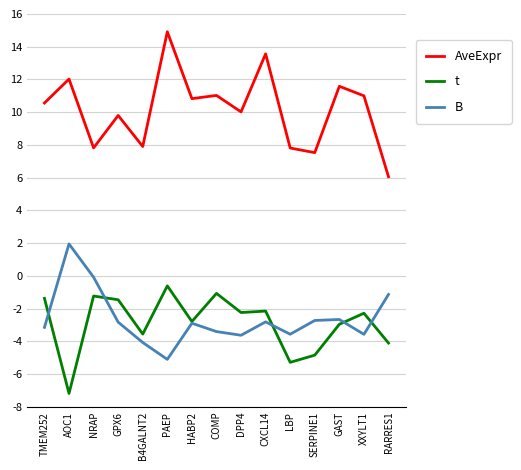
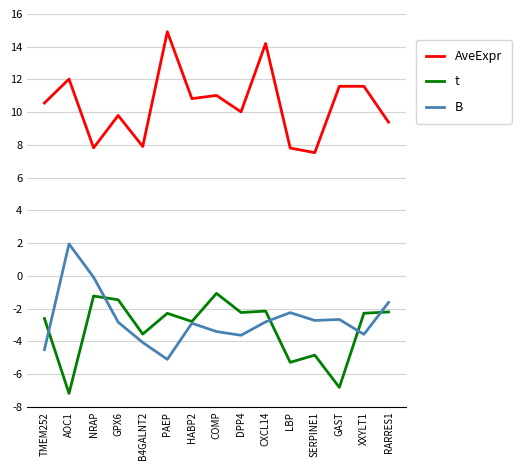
  {
    "AveExpr": {
      "TMEM252": 10.6,
      "AOC1": 12.0,
      "NRAP": 7.8,
      "GPX6": 9.8,
      "B4GALNT2": 7.9,
      "PAEP": 14.9,
      "HABP2": 10.8,
      "COMP": 11.0,
      "DPP4": 10.0,
-     "CXCL14": 13.6,
+     "CXCL14": 14.2,
      "LBP": 7.8,
      "SERPINE1": 7.5,
      "GAST": 11.6,
-     "XXYLT1": 11.0,
-     "RARRES1": 6.1
+     "XXYLT1": 11.6,
+     "RARRES1": 9.4
    },
    "t": {
-     "TMEM252": -1.4,
+     "TMEM252": -2.6,
      "AOC1": -7.2,
      "NRAP": -1.2,
      "GPX6": -1.5,
      "B4GALNT2": -3.6,
-     "PAEP": -0.6,
+     "PAEP": -2.3,
      "COMP": -1.1,
      "DPP4": -2.2,
      "CXCL14": -2.1,
      "LBP": -5.3,
      "SERPINE1": -4.8,
-     "GAST": -3.0,
+     "GAST": -6.8,
      "XXYLT1": -2.3,
-     "RARRES1": -4.1
+     "RARRES1": -2.2
    },
    "B": {
-     "TMEM252": -3.1,
+     "TMEM252": -4.5,
      "AOC1": 2.0,
      "NRAP": -0.1,
      "GPX6": -2.8,
      "B4GALNT2": -4.1,
      "PAEP": -5.1,
      "COMP": -3.4,
      "DPP4": -3.6,
      "CXCL14": -2.8,
-     "LBP": -3.6,
+     "LBP": -2.2,
      "SERPINE1": -2.7,
      "GAST": -2.7,
      "XXYLT1": -3.6,
-     "RARRES1": -1.1
+     "RARRES1": -1.6
    }
  }
